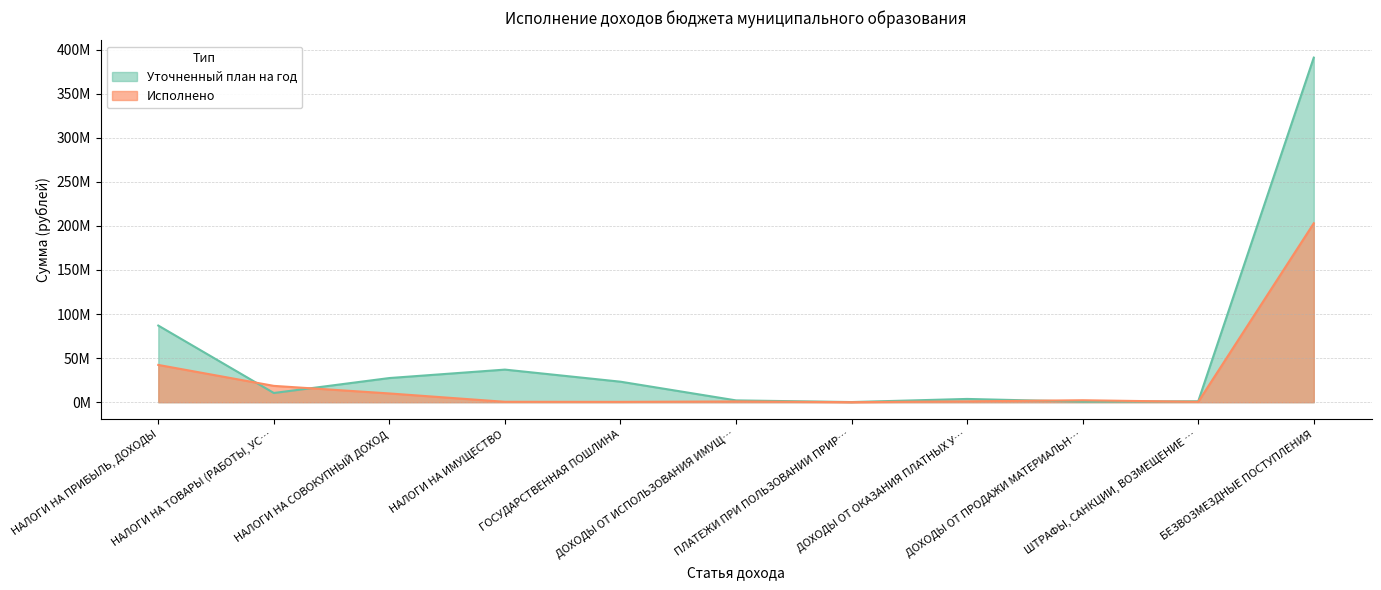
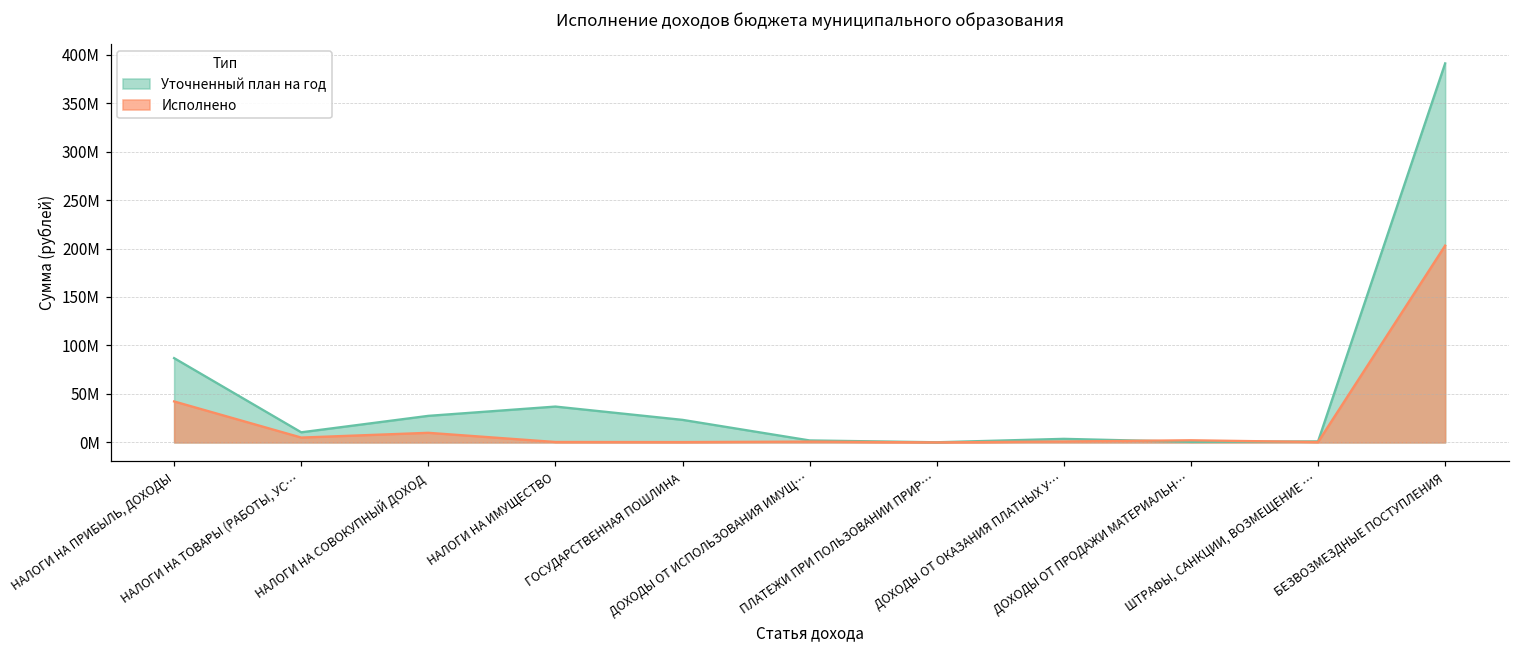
  {
    "Уточненный план на год": {
      "НАЛОГИ НА ПРИБЫЛЬ, ДОХОДЫ": 90000000,
      "НАЛОГИ НА ТОВАРЫ (РАБОТЫ, УС…": 10000000,
      "НАЛОГИ НА СОВОКУПНЫЙ ДОХОД": 30000000,
      "НАЛОГИ НА ИМУЩЕСТВО": 40000000,
      "ГОСУДАРСТВЕННАЯ ПОШЛИНА": 20000000,
      "БЕЗВОЗМЕЗДНЫЕ ПОСТУПЛЕНИЯ": 390000000
    },
    "Исполнено": {
      "НАЛОГИ НА ПРИБЫЛЬ, ДОХОДЫ": 40000000,
-     "НАЛОГИ НА ТОВАРЫ (РАБОТЫ, УС…": 20000000,
+     "НАЛОГИ НА ТОВАРЫ (РАБОТЫ, УС…": 10000000,
      "НАЛОГИ НА СОВОКУПНЫЙ ДОХОД": 10000000,
      "НАЛОГИ НА ИМУЩЕСТВО": 0,
      "ГОСУДАРСТВЕННАЯ ПОШЛИНА": 0,
      "БЕЗВОЗМЕЗДНЫЕ ПОСТУПЛЕНИЯ": 200000000
    }
  }
